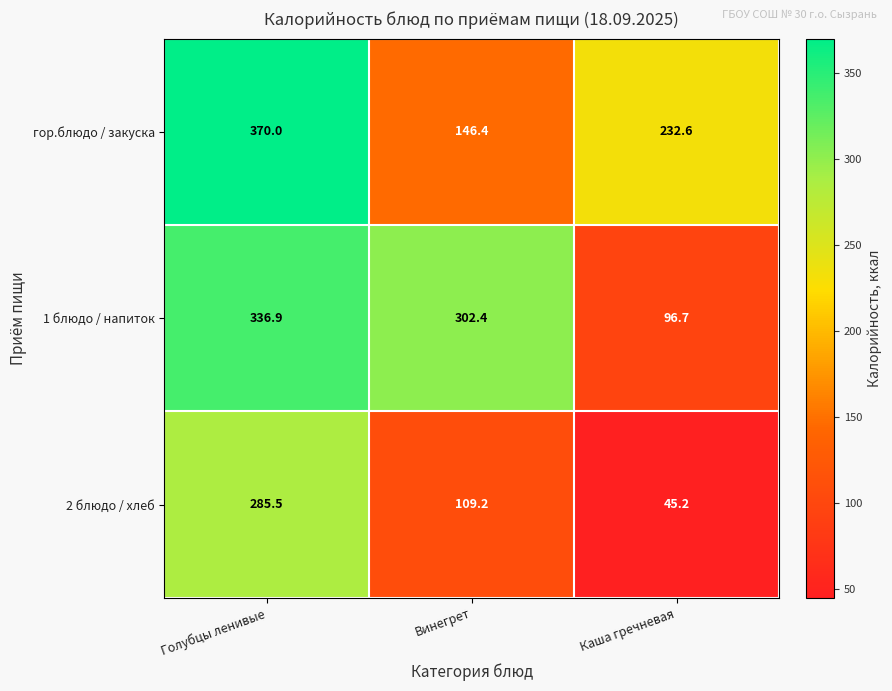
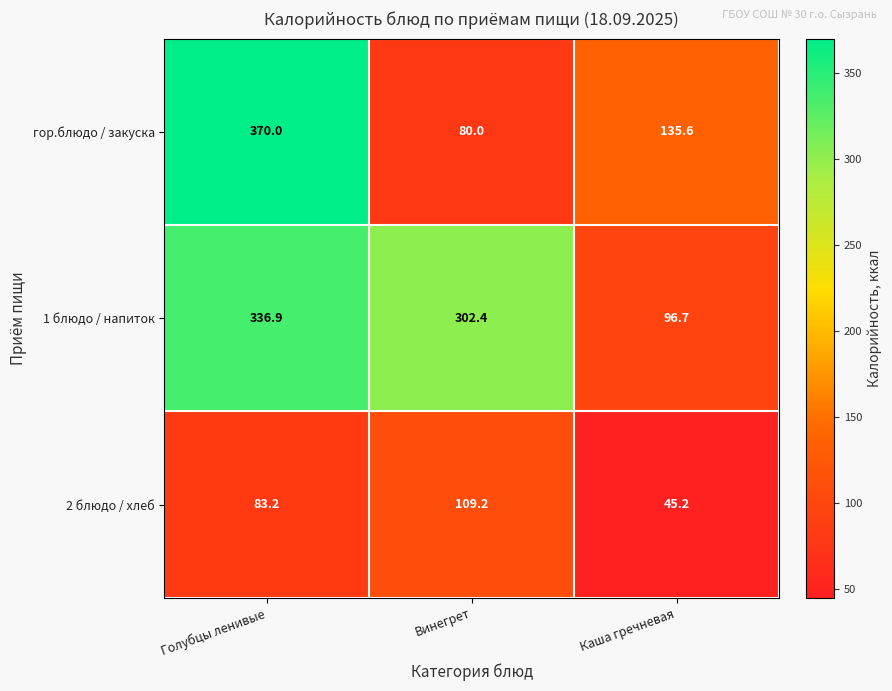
  {
    "гор.блюдо / закуска": {
      "Голубцы ленивые": 370.0,
-     "Винегрет": 146.4,
-     "Каша гречневая": 232.6
+     "Винегрет": 80.0,
+     "Каша гречневая": 135.6
    },
    "1 блюдо / напиток": {
      "Голубцы ленивые": 336.9,
      "Винегрет": 302.4,
      "Каша гречневая": 96.7
    },
    "2 блюдо / хлеб": {
-     "Голубцы ленивые": 285.5,
+     "Голубцы ленивые": 83.2,
      "Винегрет": 109.2,
      "Каша гречневая": 45.2
    }
  }
